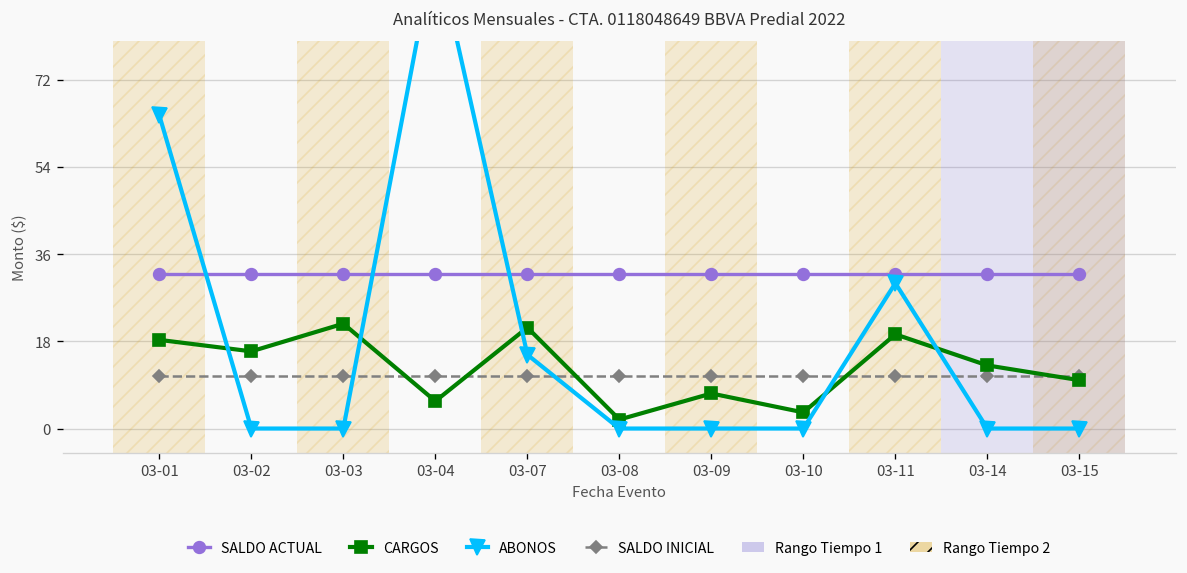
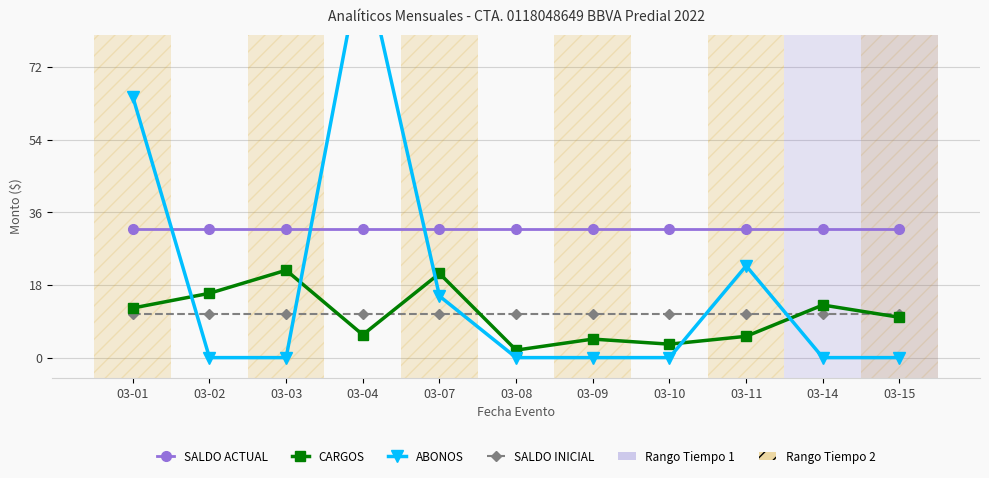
  {
    "SALDO ACTUAL": {
      "03-01": 32,
      "03-02": 32,
      "03-03": 32,
      "03-04": 32,
      "03-07": 32,
      "03-08": 32,
      "03-09": 32,
      "03-10": 32,
      "03-11": 32,
      "03-14": 32,
      "03-15": 32
    },
    "CARGOS": {
-     "03-01": 18,
+     "03-01": 12,
      "03-02": 16,
      "03-03": 22,
      "03-04": 6,
      "03-07": 21,
      "03-08": 2,
-     "03-09": 7,
+     "03-09": 5,
      "03-10": 3,
-     "03-11": 19,
+     "03-11": 5,
      "03-14": 13,
      "03-15": 10
    },
    "ABONOS": {
      "03-01": 65,
      "03-02": 0,
      "03-03": 0,
      "03-07": 15,
      "03-08": 0,
      "03-09": 0,
      "03-10": 0,
-     "03-11": 30,
+     "03-11": 23,
      "03-14": 0,
      "03-15": 0
    },
    "SALDO INICIAL": {
      "03-01": 11,
      "03-02": 11,
      "03-03": 11,
      "03-04": 11,
      "03-07": 11,
      "03-08": 11,
      "03-09": 11,
      "03-10": 11,
      "03-11": 11,
      "03-14": 11,
      "03-15": 11
    }
  }
